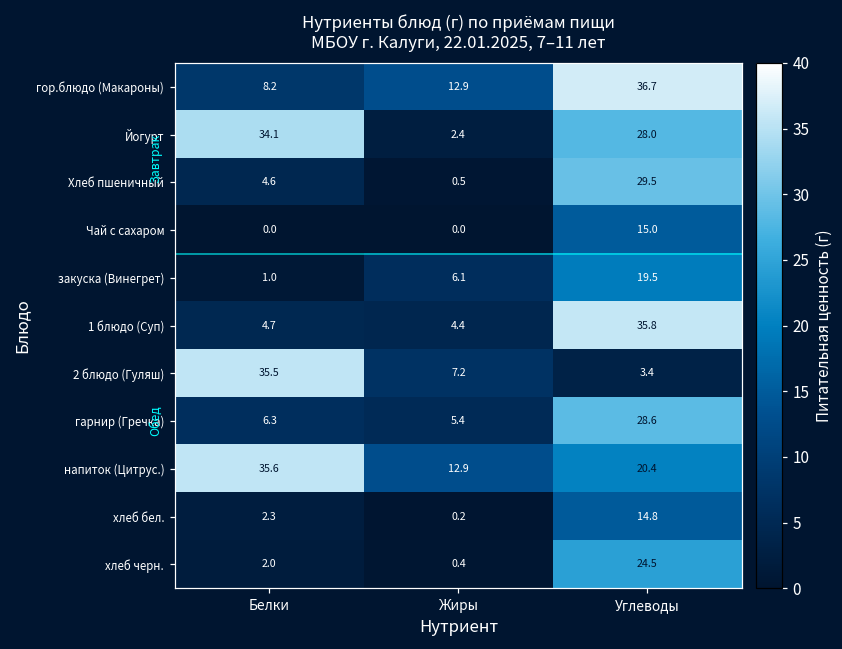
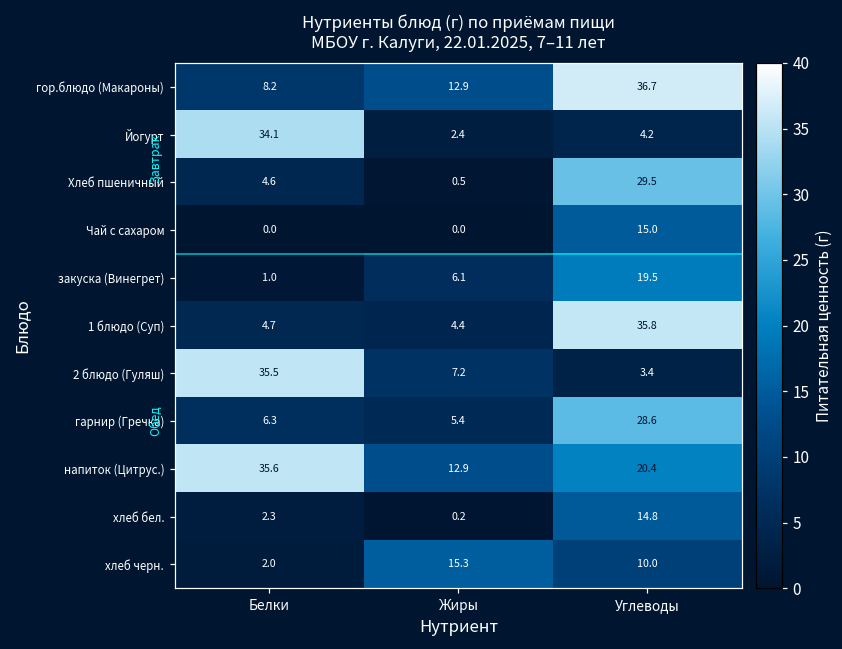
  {
    "гор.блюдо (Макароны)": {
      "Белки": 8.2,
      "Жиры": 12.9,
      "Углеводы": 36.7
    },
    "Йогурт": {
      "Белки": 34.1,
      "Жиры": 2.4,
-     "Углеводы": 28.0
+     "Углеводы": 4.2
    },
    "Хлеб пшеничный": {
      "Белки": 4.6,
      "Жиры": 0.5,
      "Углеводы": 29.5
    },
    "Чай с сахаром": {
      "Белки": 0.0,
      "Жиры": 0.0,
      "Углеводы": 15.0
    },
    "закуска (Винегрет)": {
      "Белки": 1.0,
      "Жиры": 6.1,
      "Углеводы": 19.5
    },
    "1 блюдо (Суп)": {
      "Белки": 4.7,
      "Жиры": 4.4,
      "Углеводы": 35.8
    },
    "2 блюдо (Гуляш)": {
      "Белки": 35.5,
      "Жиры": 7.2,
      "Углеводы": 3.4
    },
    "гарнир (Гречка)": {
      "Белки": 6.3,
      "Жиры": 5.4,
      "Углеводы": 28.6
    },
    "напиток (Цитрус.)": {
      "Белки": 35.6,
      "Жиры": 12.9,
      "Углеводы": 20.4
    },
    "хлеб бел.": {
      "Белки": 2.3,
      "Жиры": 0.2,
      "Углеводы": 14.8
    },
    "хлеб черн.": {
      "Белки": 2.0,
-     "Жиры": 0.4,
-     "Углеводы": 24.5
+     "Жиры": 15.3,
+     "Углеводы": 10.0
    }
  }
